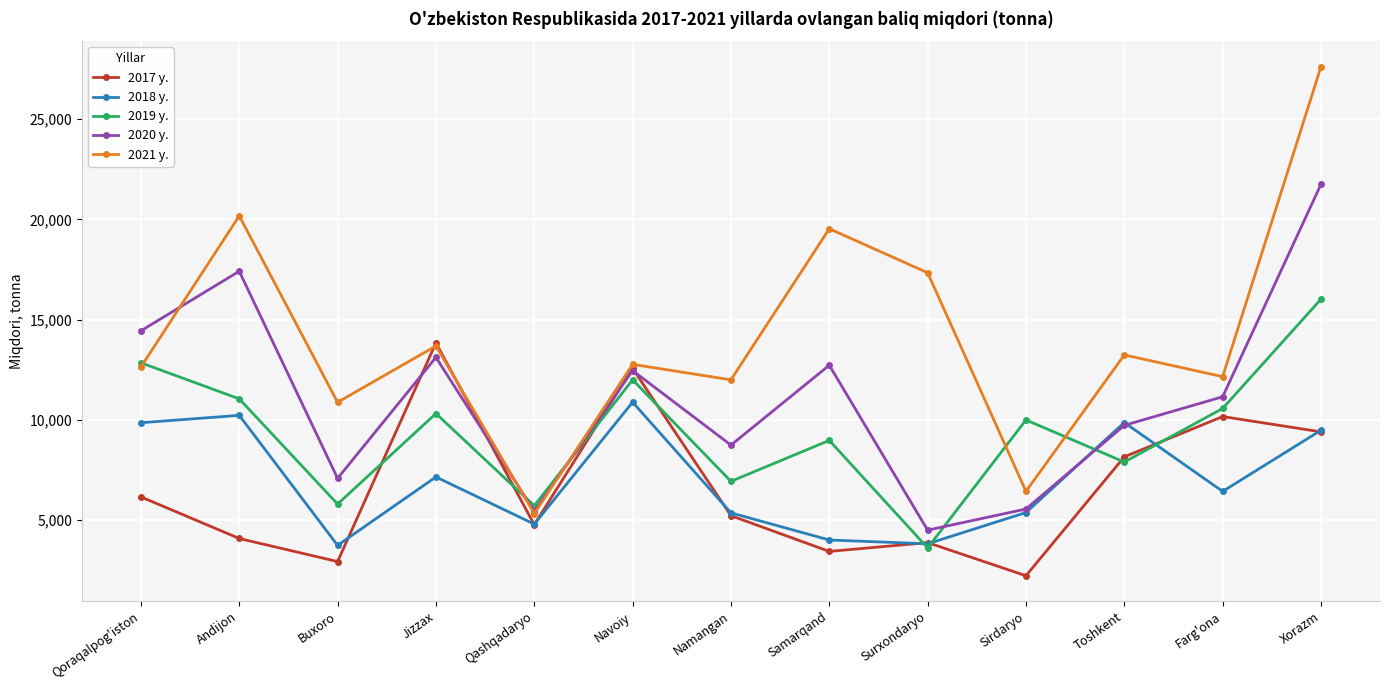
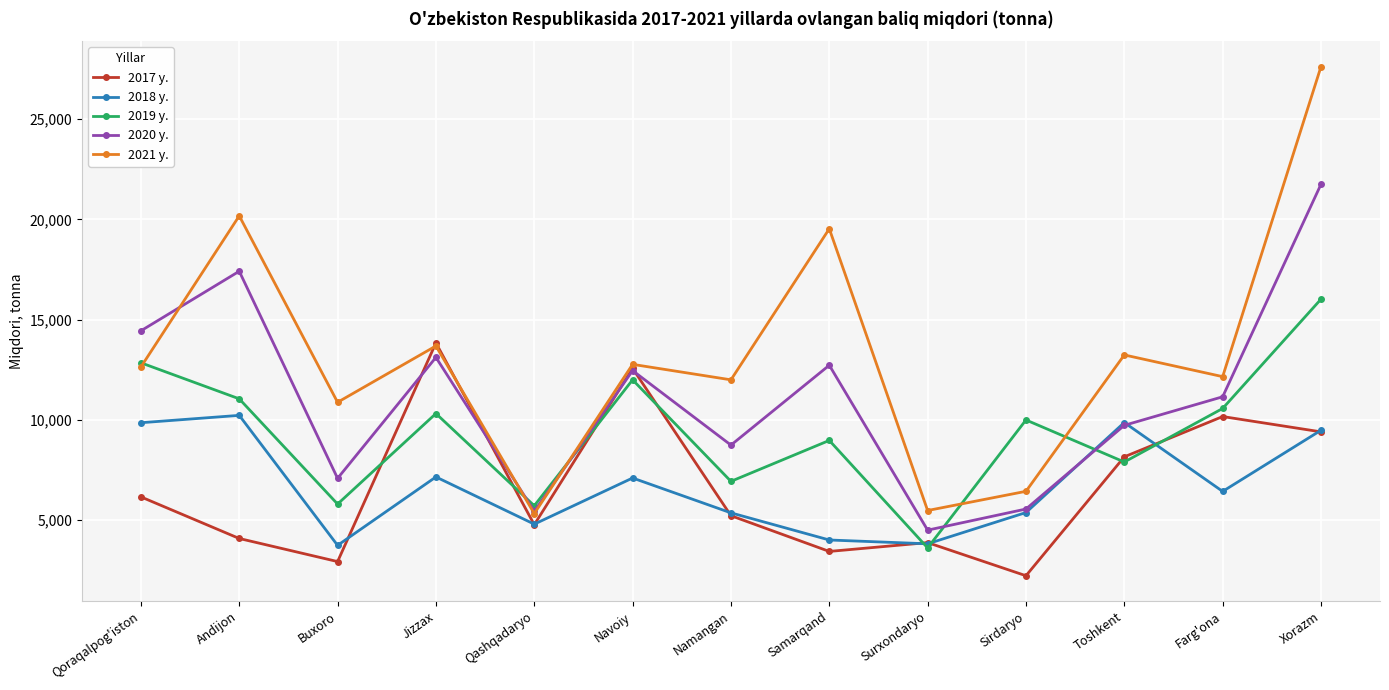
  {
    "2017 y.": {
      "Qoraqalpog'iston": "6,200",
      "Andijon": "4,100",
      "Buxoro": "2,900",
      "Jizzax": "13,800",
      "Namangan": "5,200",
      "Samarqand": "3,400",
      "Sirdaryo": "2,200",
      "Toshkent": "8,200",
      "Farg'ona": "10,200"
    },
    "2018 y.": {
      "Qoraqalpog'iston": "9,900",
      "Andijon": "10,200",
      "Buxoro": "3,700",
      "Jizzax": "7,200",
-     "Navoiy": "10,900",
+     "Navoiy": "7,100",
      "Namangan": "5,400",
      "Samarqand": "4,000",
      "Sirdaryo": "5,400",
      "Toshkent": "9,900",
      "Farg'ona": "6,400"
    },
    "2019 y.": {
      "Qoraqalpog'iston": "12,800",
      "Andijon": "11,000",
      "Buxoro": "5,800",
      "Jizzax": "10,300",
      "Qashqadaryo": "5,700",
      "Navoiy": "12,000",
      "Namangan": "6,900",
      "Samarqand": "9,000",
      "Surxondaryo": "3,600",
      "Sirdaryo": "10,000",
      "Toshkent": "7,900",
      "Farg'ona": "10,600",
      "Xorazm": "16,000"
    },
    "2020 y.": {
      "Qoraqalpog'iston": "14,400",
      "Andijon": "17,400",
      "Buxoro": "7,100",
      "Jizzax": "13,100",
      "Namangan": "8,700",
      "Samarqand": "12,700",
      "Surxondaryo": "4,500",
      "Sirdaryo": "5,600",
      "Toshkent": "9,700",
      "Farg'ona": "11,200",
      "Xorazm": "21,800"
    },
    "2021 y.": {
      "Qoraqalpog'iston": "12,600",
      "Andijon": "20,200",
      "Buxoro": "10,900",
      "Jizzax": "13,700",
      "Navoiy": "12,800",
      "Namangan": "12,000",
      "Samarqand": "19,500",
-     "Surxondaryo": "17,300",
+     "Surxondaryo": "5,500",
      "Sirdaryo": "6,400",
      "Toshkent": "13,200",
      "Farg'ona": "12,200",
      "Xorazm": "27,600"
    }
  }
